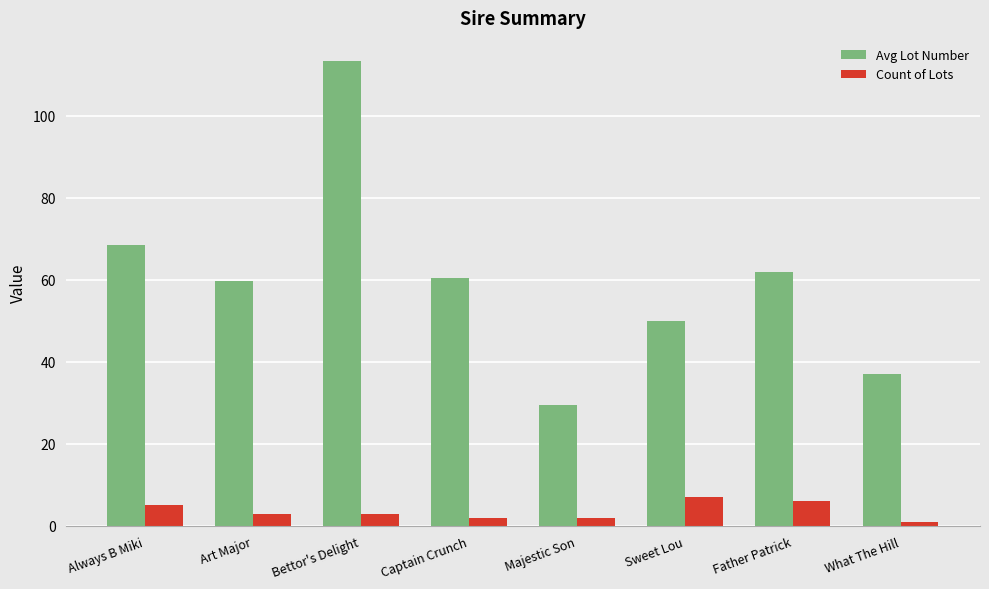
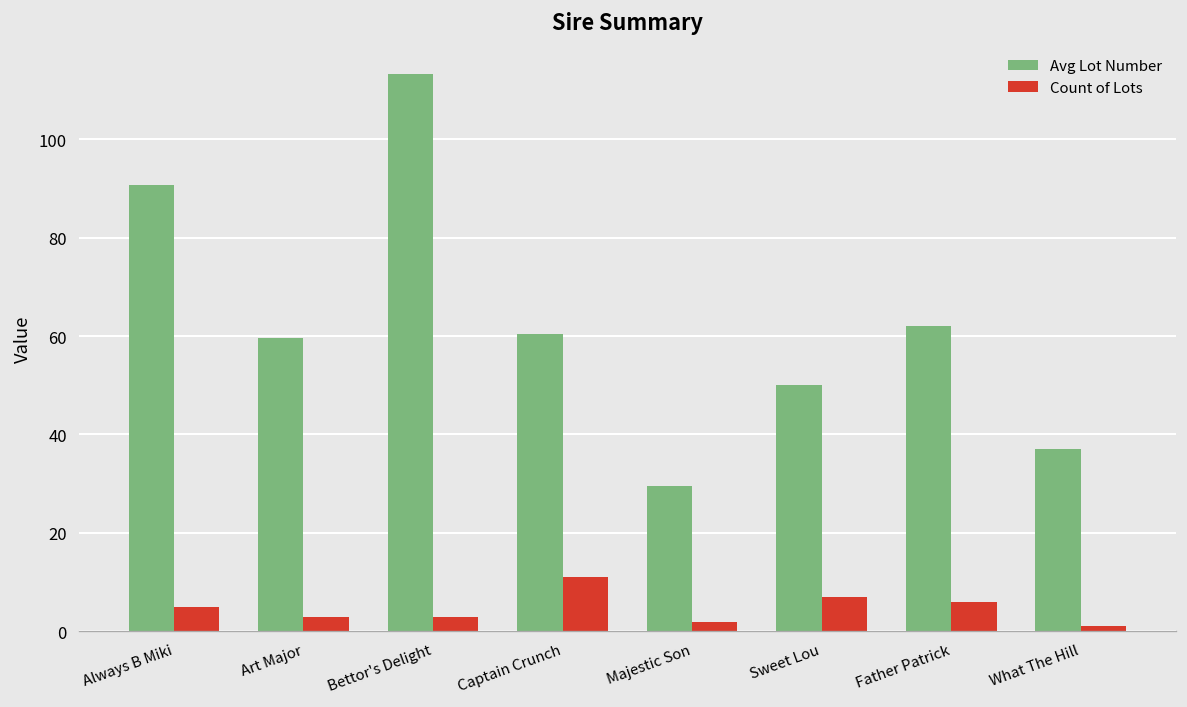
  {
    "Avg Lot Number": {
-     "Always B Miki": 69,
+     "Always B Miki": 91,
      "Art Major": 60,
      "Bettor's Delight": 113,
      "Captain Crunch": 60,
      "Majestic Son": 30,
      "Sweet Lou": 50,
      "Father Patrick": 62,
      "What The Hill": 37
    },
    "Count of Lots": {
      "Always B Miki": 5,
      "Art Major": 3,
      "Bettor's Delight": 3,
-     "Captain Crunch": 2,
+     "Captain Crunch": 11,
      "Majestic Son": 2,
      "Sweet Lou": 7,
      "Father Patrick": 6,
      "What The Hill": 1
    }
  }
